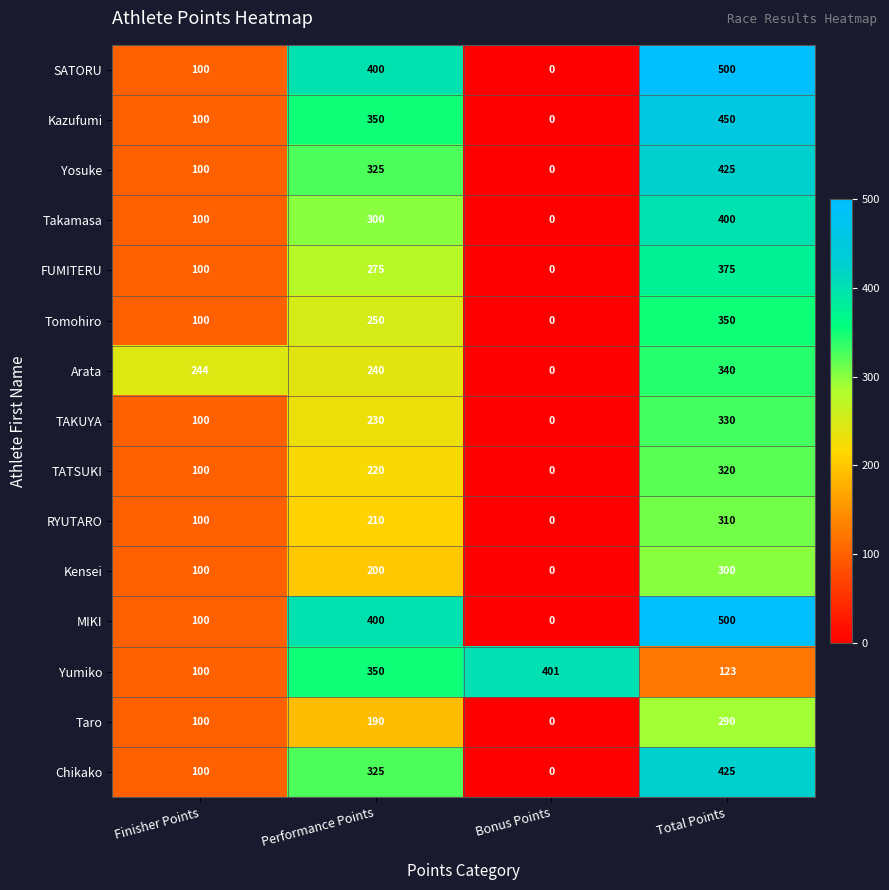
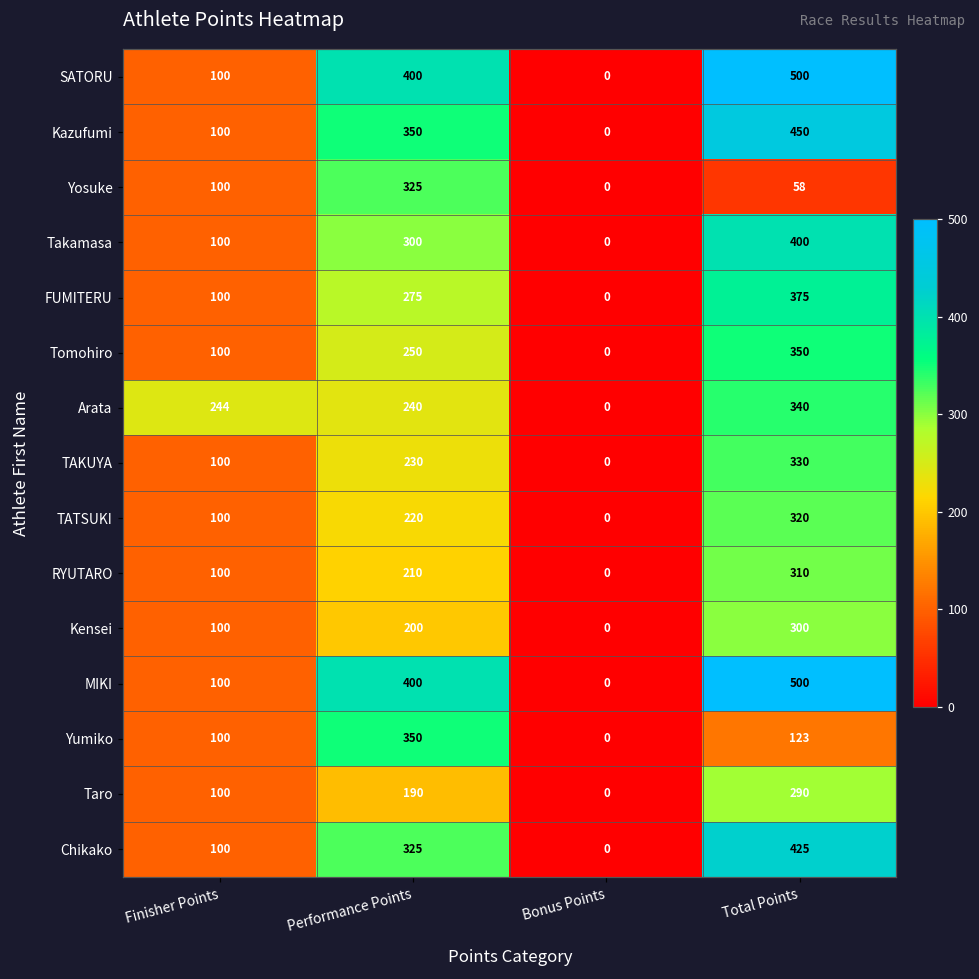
  {
    "SATORU": {
      "Finisher Points": 100,
      "Performance Points": 400,
      "Bonus Points": 0,
      "Total Points": 500
    },
    "Kazufumi": {
      "Finisher Points": 100,
      "Performance Points": 350,
      "Bonus Points": 0,
      "Total Points": 450
    },
    "Yosuke": {
      "Finisher Points": 100,
      "Performance Points": 325,
      "Bonus Points": 0,
-     "Total Points": 425
+     "Total Points": 58
    },
    "Takamasa": {
      "Finisher Points": 100,
      "Performance Points": 300,
      "Bonus Points": 0,
      "Total Points": 400
    },
    "FUMITERU": {
      "Finisher Points": 100,
      "Performance Points": 275,
      "Bonus Points": 0,
      "Total Points": 375
    },
    "Tomohiro": {
      "Finisher Points": 100,
      "Performance Points": 250,
      "Bonus Points": 0,
      "Total Points": 350
    },
    "Arata": {
      "Finisher Points": 244,
      "Performance Points": 240,
      "Bonus Points": 0,
      "Total Points": 340
    },
    "TAKUYA": {
      "Finisher Points": 100,
      "Performance Points": 230,
      "Bonus Points": 0,
      "Total Points": 330
    },
    "TATSUKI": {
      "Finisher Points": 100,
      "Performance Points": 220,
      "Bonus Points": 0,
      "Total Points": 320
    },
    "RYUTARO": {
      "Finisher Points": 100,
      "Performance Points": 210,
      "Bonus Points": 0,
      "Total Points": 310
    },
    "Kensei": {
      "Finisher Points": 100,
      "Performance Points": 200,
      "Bonus Points": 0,
      "Total Points": 300
    },
    "MIKI": {
      "Finisher Points": 100,
      "Performance Points": 400,
      "Bonus Points": 0,
      "Total Points": 500
    },
    "Yumiko": {
      "Finisher Points": 100,
      "Performance Points": 350,
-     "Bonus Points": 401,
+     "Bonus Points": 0,
      "Total Points": 123
    },
    "Taro": {
      "Finisher Points": 100,
      "Performance Points": 190,
      "Bonus Points": 0,
      "Total Points": 290
    },
    "Chikako": {
      "Finisher Points": 100,
      "Performance Points": 325,
      "Bonus Points": 0,
      "Total Points": 425
    }
  }
